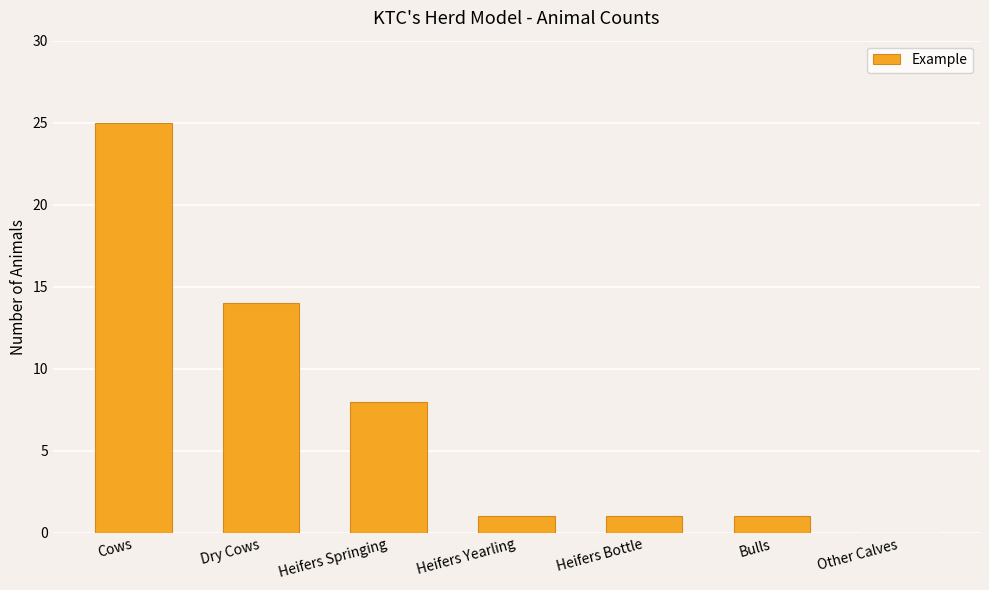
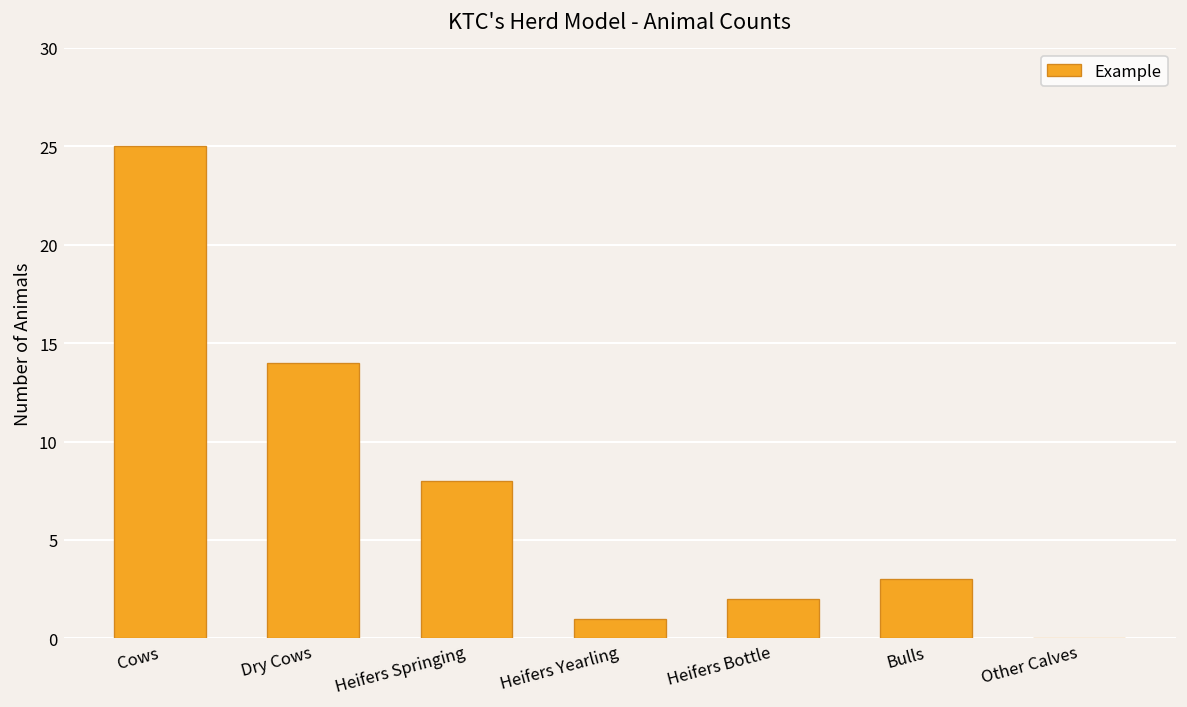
  {
    "Cows": 25,
    "Dry Cows": 14,
    "Heifers Springing": 8,
    "Heifers Yearling": 1,
-   "Heifers Bottle": 1,
-   "Bulls": 1,
+   "Heifers Bottle": 2,
+   "Bulls": 3,
    "Other Calves": 0
  }
